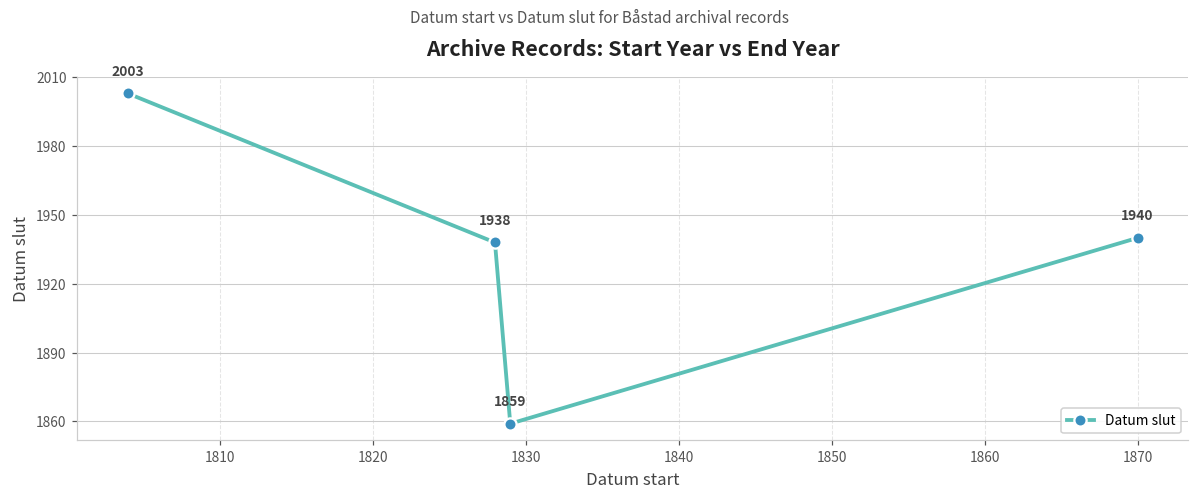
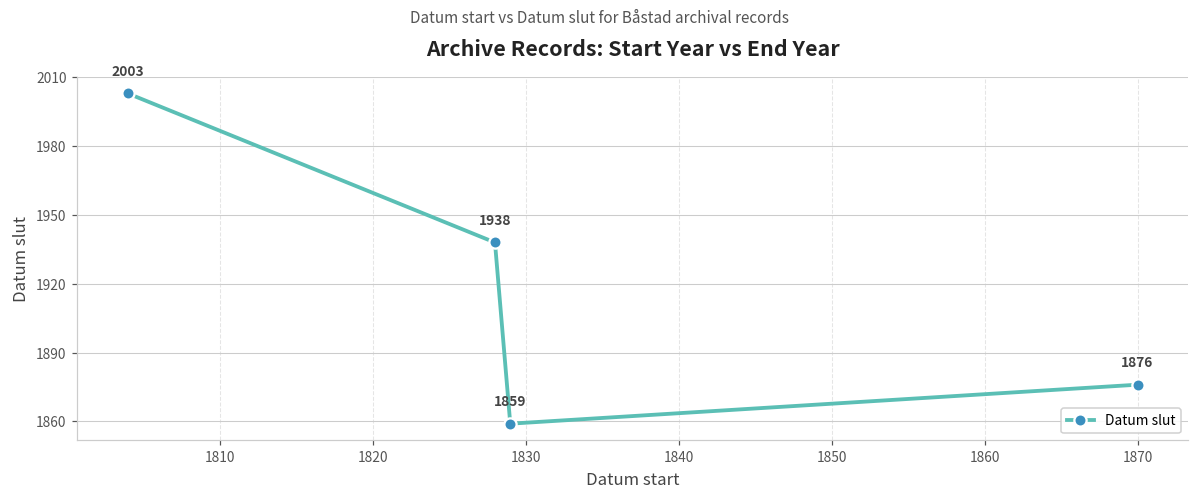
  {
-   "1870": 1940
+   "1870": 1876
  }
